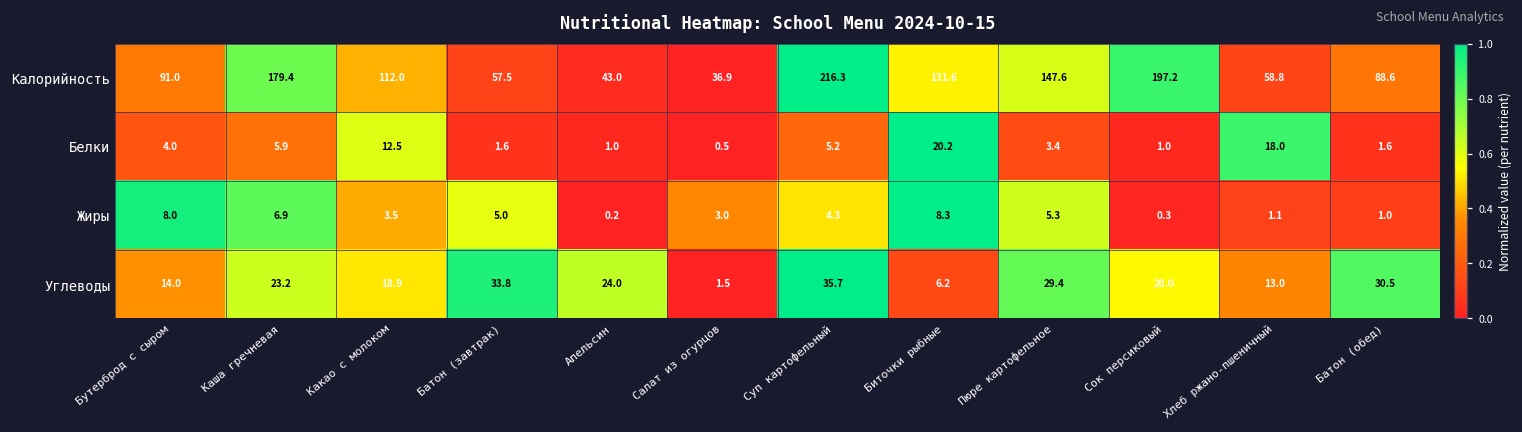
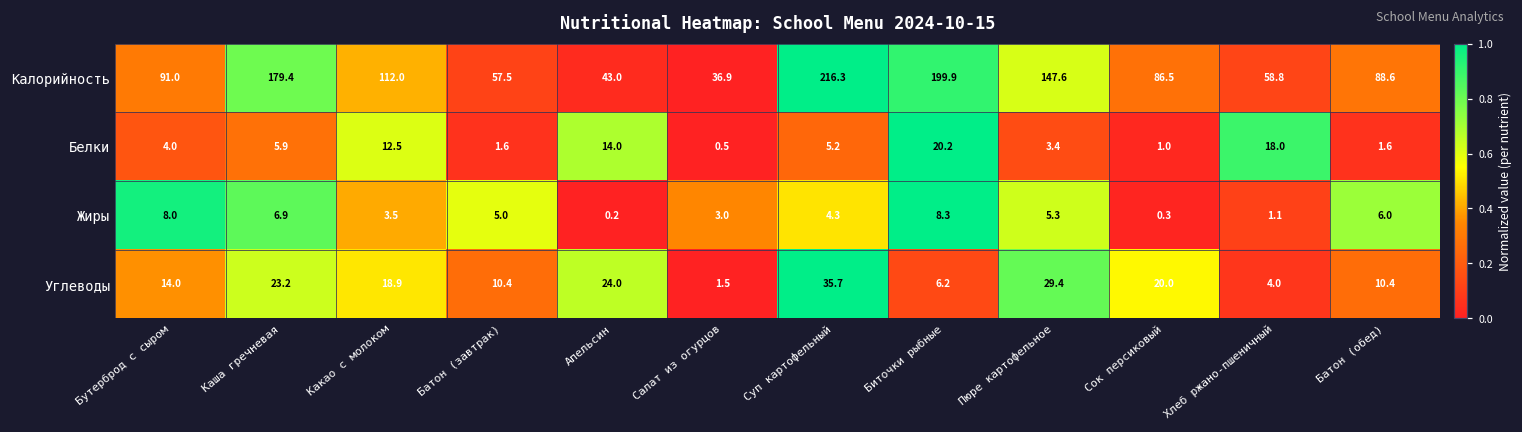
  {
    "Калорийность": {
      "Бутерброд с сыром": 91.0,
      "Каша гречневая": 179.4,
      "Какао с молоком": 112.0,
      "Батон (завтрак)": 57.5,
      "Апельсин": 43.0,
      "Салат из огурцов": 36.9,
      "Суп картофельный": 216.3,
-     "Биточки рыбные": 131.6,
+     "Биточки рыбные": 199.9,
      "Пюре картофельное": 147.6,
-     "Сок персиковый": 197.2,
+     "Сок персиковый": 86.5,
      "Хлеб ржано-пшеничный": 58.8,
      "Батон (обед)": 88.6
    },
    "Белки": {
      "Бутерброд с сыром": 4.0,
      "Каша гречневая": 5.9,
      "Какао с молоком": 12.5,
      "Батон (завтрак)": 1.6,
-     "Апельсин": 1.0,
+     "Апельсин": 14.0,
      "Салат из огурцов": 0.5,
      "Суп картофельный": 5.2,
      "Биточки рыбные": 20.2,
      "Пюре картофельное": 3.4,
      "Сок персиковый": 1.0,
      "Хлеб ржано-пшеничный": 18.0,
      "Батон (обед)": 1.6
    },
    "Жиры": {
      "Бутерброд с сыром": 8.0,
      "Каша гречневая": 6.9,
      "Какао с молоком": 3.5,
      "Батон (завтрак)": 5.0,
      "Апельсин": 0.2,
      "Салат из огурцов": 3.0,
      "Суп картофельный": 4.3,
      "Биточки рыбные": 8.3,
      "Пюре картофельное": 5.3,
      "Сок персиковый": 0.3,
      "Хлеб ржано-пшеничный": 1.1,
-     "Батон (обед)": 1.0
+     "Батон (обед)": 6.0
    },
    "Углеводы": {
      "Бутерброд с сыром": 14.0,
      "Каша гречневая": 23.2,
      "Какао с молоком": 18.9,
-     "Батон (завтрак)": 33.8,
+     "Батон (завтрак)": 10.4,
      "Апельсин": 24.0,
      "Салат из огурцов": 1.5,
      "Суп картофельный": 35.7,
      "Биточки рыбные": 6.2,
      "Пюре картофельное": 29.4,
      "Сок персиковый": 20.0,
-     "Хлеб ржано-пшеничный": 13.0,
-     "Батон (обед)": 30.5
+     "Хлеб ржано-пшеничный": 4.0,
+     "Батон (обед)": 10.4
    }
  }
